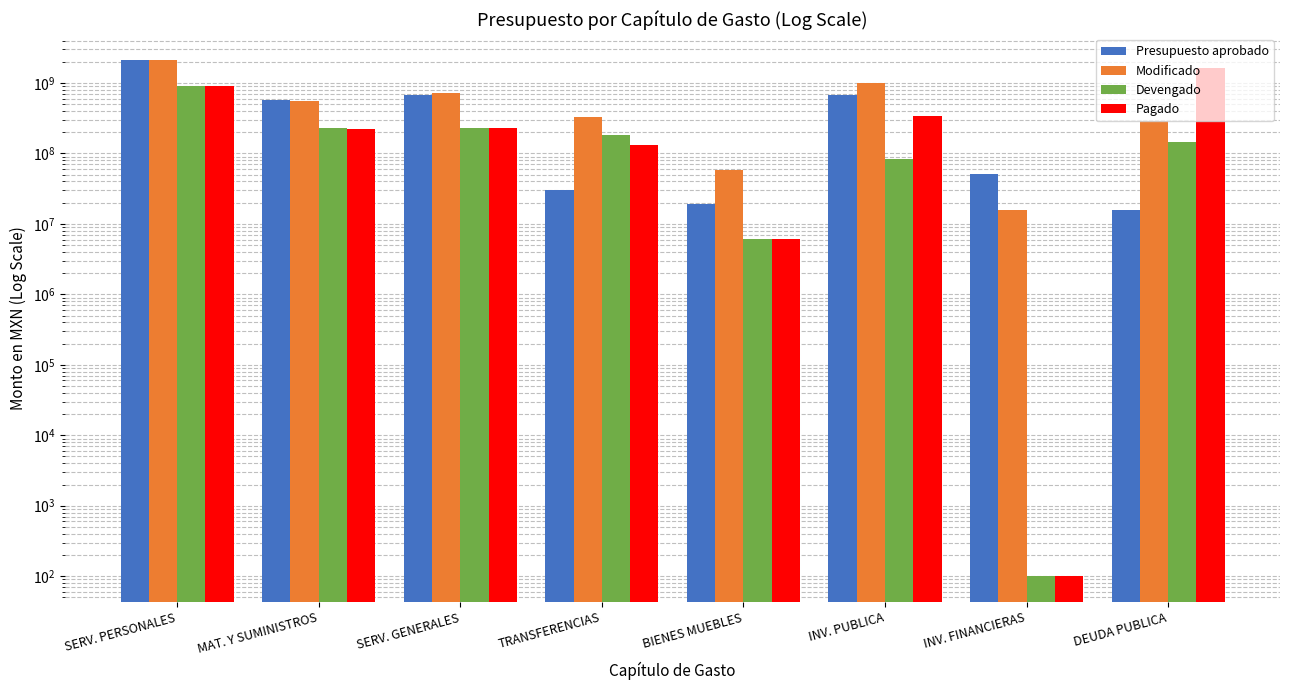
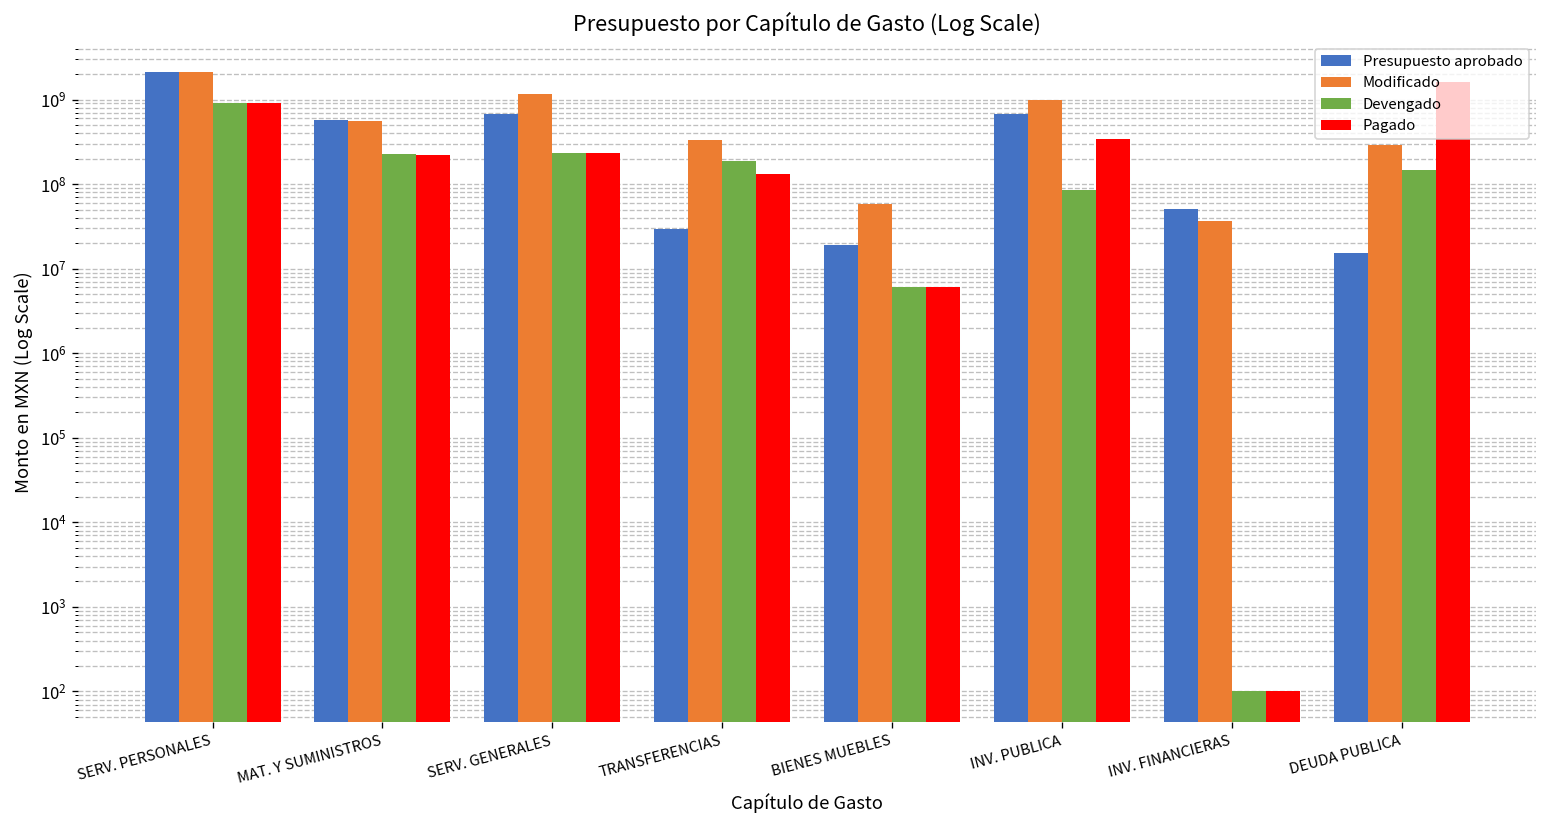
  {
    "Presupuesto aprobado": {
      "SERV. PERSONALES": 2100000000,
      "MAT. Y SUMINISTROS": 600000000,
      "SERV. GENERALES": 700000000,
      "TRANSFERENCIAS": 30000000,
      "BIENES MUEBLES": 19000000,
      "INV. PUBLICA": 700000000,
      "INV. FINANCIERAS": 50000000,
      "DEUDA PUBLICA": 16000000
    },
    "Modificado": {
      "SERV. PERSONALES": 2100000000,
      "MAT. Y SUMINISTROS": 600000000,
-     "SERV. GENERALES": 700000000,
+     "SERV. GENERALES": 1200000000,
      "TRANSFERENCIAS": 300000000,
      "BIENES MUEBLES": 60000000,
      "INV. PUBLICA": 1000000000,
-     "INV. FINANCIERAS": 16000000
+     "INV. FINANCIERAS": 40000000
    },
    "Devengado": {
      "SERV. PERSONALES": 900000000,
      "MAT. Y SUMINISTROS": 230000000,
      "SERV. GENERALES": 230000000,
      "TRANSFERENCIAS": 190000000,
      "BIENES MUEBLES": 6000000,
      "INV. PUBLICA": 80000000,
      "INV. FINANCIERAS": 100,
      "DEUDA PUBLICA": 150000000
    },
    "Pagado": {
      "SERV. PERSONALES": 900000000,
      "MAT. Y SUMINISTROS": 220000000,
      "SERV. GENERALES": 230000000,
      "TRANSFERENCIAS": 130000000,
      "BIENES MUEBLES": 6000000,
      "INV. PUBLICA": 300000000,
      "INV. FINANCIERAS": 100
    }
  }
